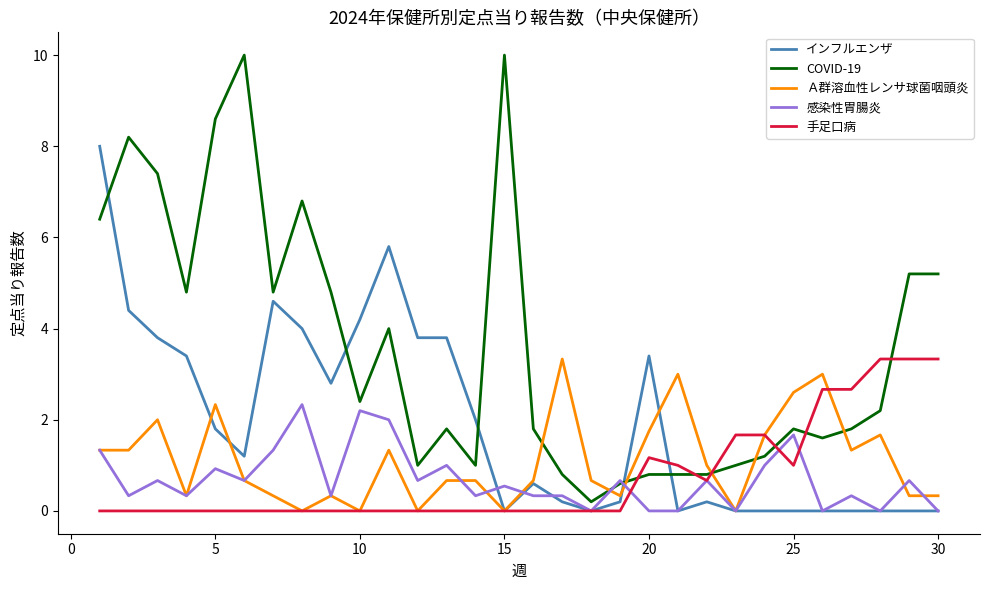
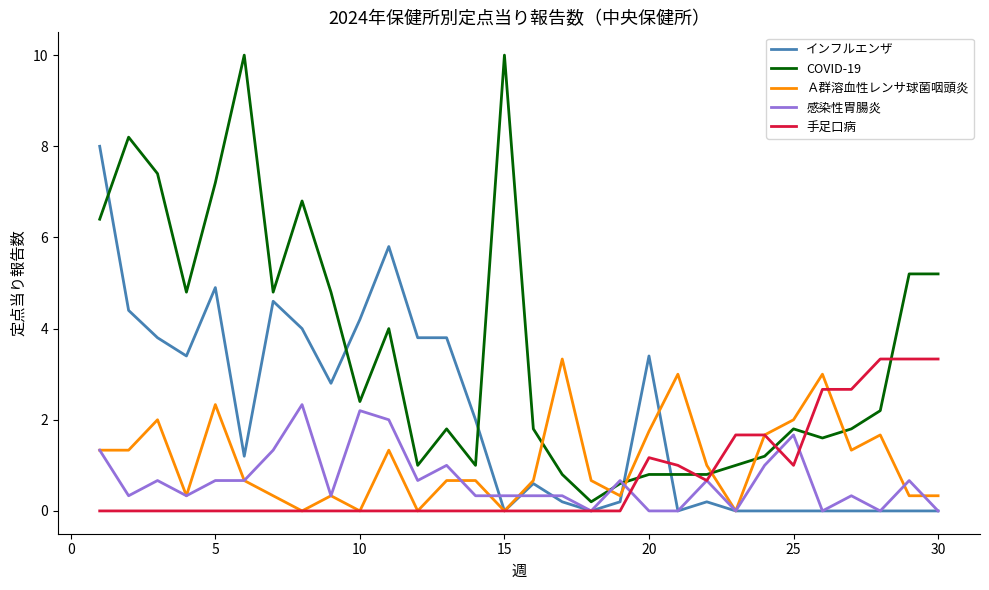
  {
    "インフルエンザ": {
-     "5": 1.8,
+     "5": 4.9,
      "10": 4.2,
      "20": 3.4,
      "25": 0.0
    },
    "COVID-19": {
-     "5": 8.6,
+     "5": 7.2,
      "10": 2.4,
      "15": 10.0,
      "20": 0.8,
      "25": 1.8,
      "30": 5.2
    },
    "Ａ群溶血性レンサ球菌咽頭炎": {
      "5": 2.3,
      "20": 1.7,
-     "25": 2.6,
+     "25": 2.0,
      "30": 0.3
    },
    "感染性胃腸炎": {
-     "5": 0.9,
+     "5": 0.7,
      "10": 2.2,
-     "15": 0.5,
+     "15": 0.3,
      "20": 0.0,
      "25": 1.7
    },
    "手足口病": {
      "5": 0.0,
      "20": 1.2,
      "25": 1.0,
      "30": 3.3
    }
  }
